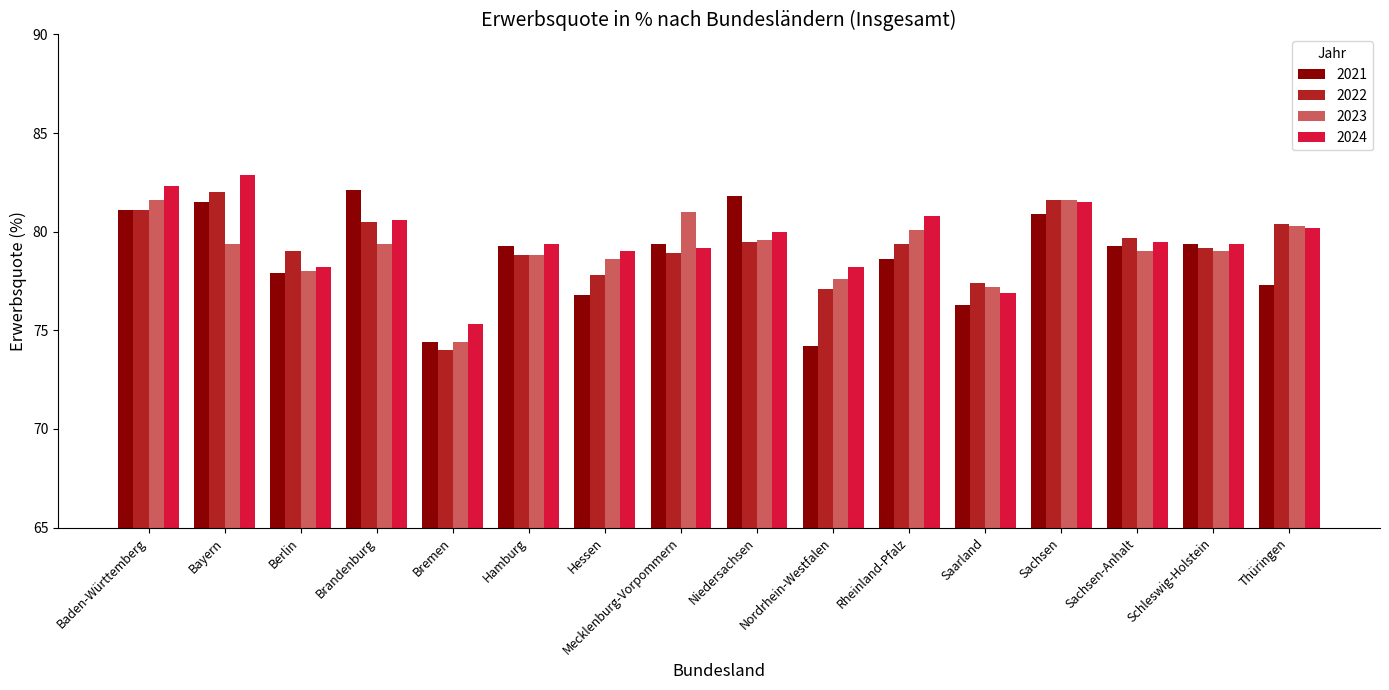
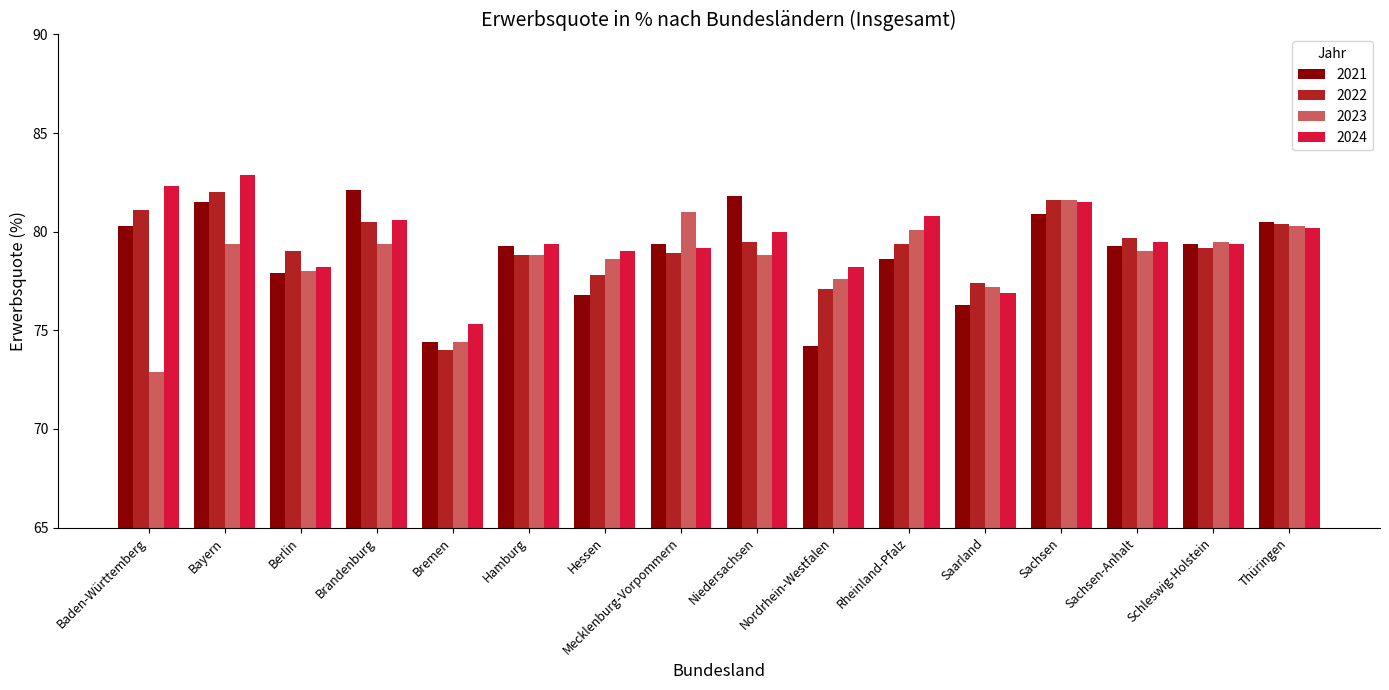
  {
    "2021": {
-     "Baden-Württemberg": 81.1,
+     "Baden-Württemberg": 80.3,
      "Bayern": 81.5,
      "Berlin": 77.9,
      "Brandenburg": 82.1,
      "Bremen": 74.4,
      "Hamburg": 79.3,
      "Hessen": 76.8,
      "Mecklenburg-Vorpommern": 79.4,
      "Niedersachsen": 81.8,
      "Nordrhein-Westfalen": 74.2,
      "Rheinland-Pfalz": 78.6,
      "Saarland": 76.3,
      "Sachsen": 80.9,
      "Sachsen-Anhalt": 79.3,
      "Schleswig-Holstein": 79.4,
-     "Thüringen": 77.3
+     "Thüringen": 80.5
    },
    "2023": {
-     "Baden-Württemberg": 81.6,
+     "Baden-Württemberg": 72.9,
      "Bayern": 79.4,
      "Berlin": 78.0,
      "Brandenburg": 79.4,
      "Bremen": 74.4,
      "Hamburg": 78.8,
      "Hessen": 78.6,
      "Mecklenburg-Vorpommern": 81.0,
-     "Niedersachsen": 79.6,
+     "Niedersachsen": 78.8,
      "Nordrhein-Westfalen": 77.6,
      "Rheinland-Pfalz": 80.1,
      "Saarland": 77.2,
      "Sachsen": 81.6,
      "Sachsen-Anhalt": 79.0,
-     "Schleswig-Holstein": 79.0,
+     "Schleswig-Holstein": 79.5,
      "Thüringen": 80.3
    }
  }
